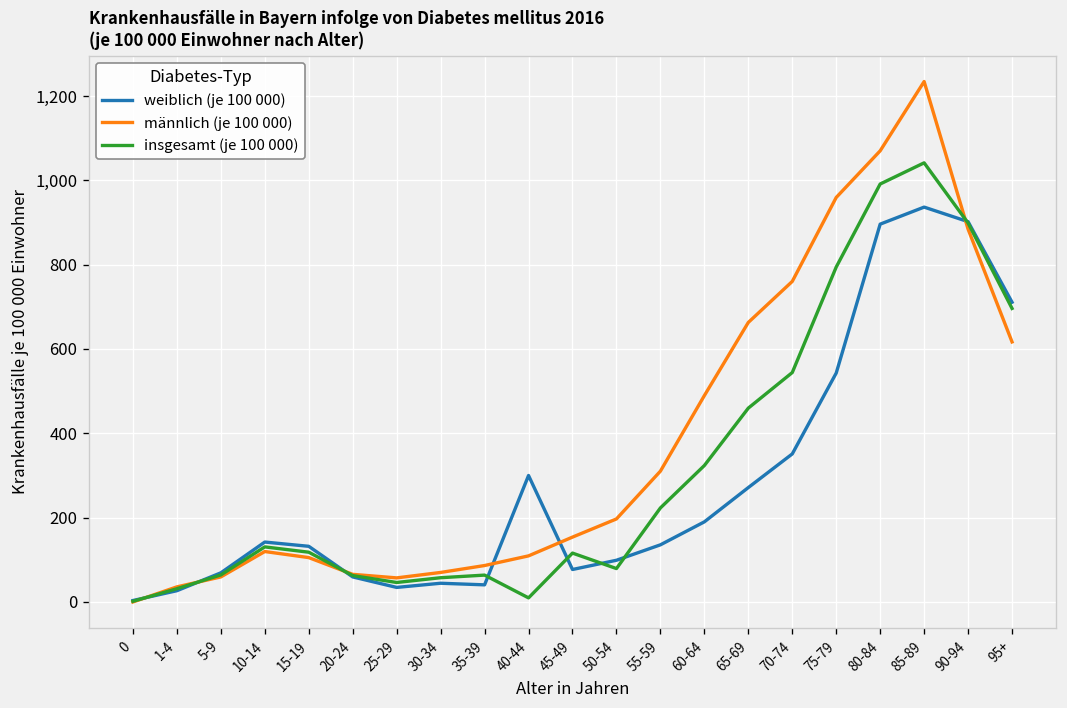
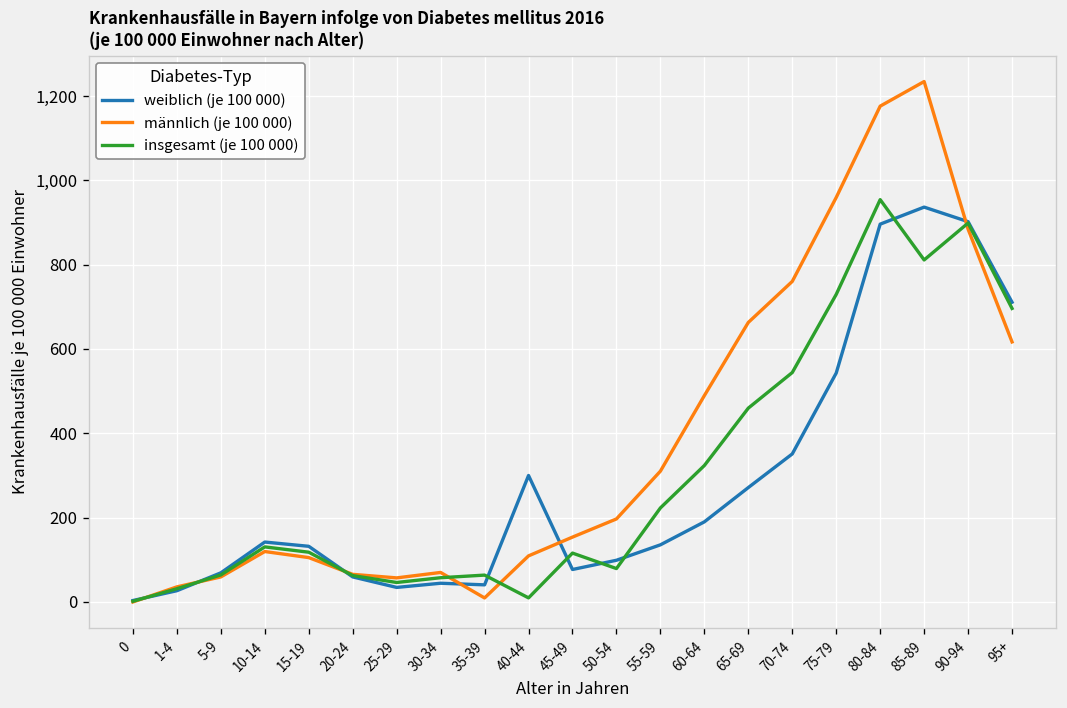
  {
    "weiblich (je 100 000)": {
      "10-14": "140",
      "15-19": "130",
      "25-29": "30",
      "30-34": "40",
      "35-39": "40",
      "40-44": "300",
      "45-49": "80",
      "50-54": "100",
      "55-59": "140",
      "60-64": "190",
      "65-69": "270",
      "70-74": "350",
      "75-79": "540",
      "80-84": "900",
      "85-89": "940",
      "95+": "710"
    },
    "männlich (je 100 000)": {
      "10-14": "120",
      "15-19": "110",
      "25-29": "60",
      "30-34": "70",
-     "35-39": "90",
+     "35-39": "10",
      "40-44": "110",
      "45-49": "150",
      "50-54": "200",
      "55-59": "310",
      "60-64": "490",
      "65-69": "660",
      "70-74": "760",
      "75-79": "960",
-     "80-84": "1,070",
+     "80-84": "1,180",
      "85-89": "1,230",
      "90-94": "880",
      "95+": "620"
    },
    "insgesamt (je 100 000)": {
      "10-14": "130",
      "15-19": "120",
      "25-29": "50",
      "30-34": "60",
      "35-39": "60",
      "40-44": "10",
      "45-49": "120",
      "50-54": "80",
      "55-59": "220",
      "60-64": "320",
      "65-69": "460",
      "70-74": "540",
-     "75-79": "790",
-     "80-84": "990",
-     "85-89": "1,040",
+     "75-79": "730",
+     "80-84": "950",
+     "85-89": "810",
      "95+": "700"
    }
  }
